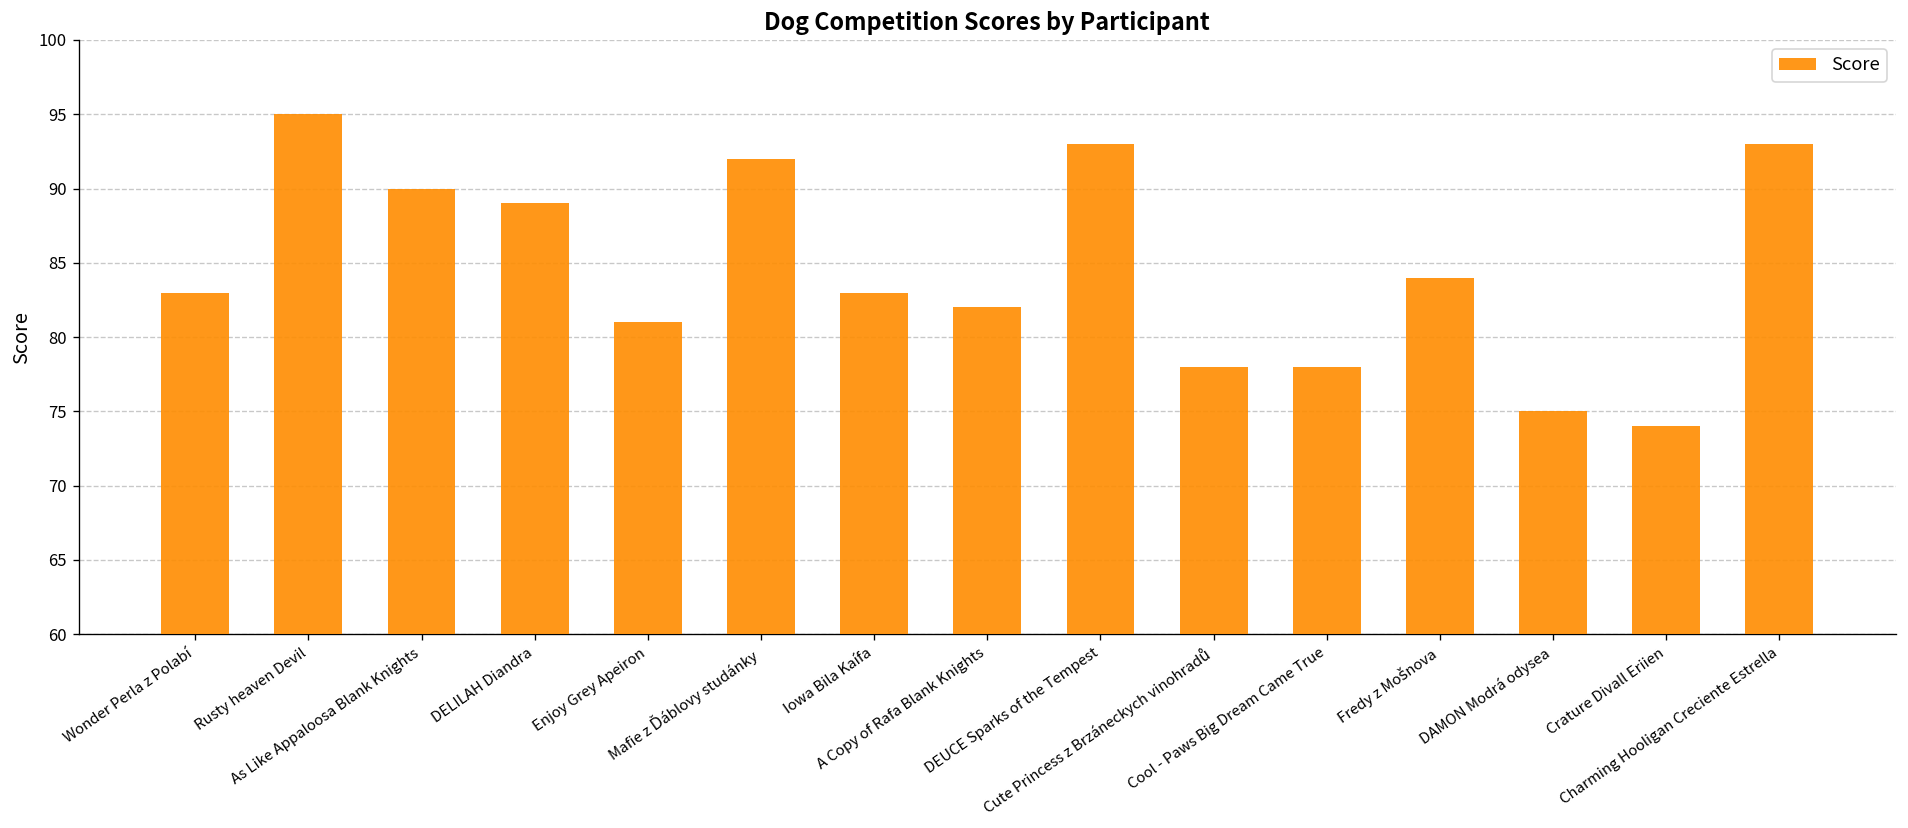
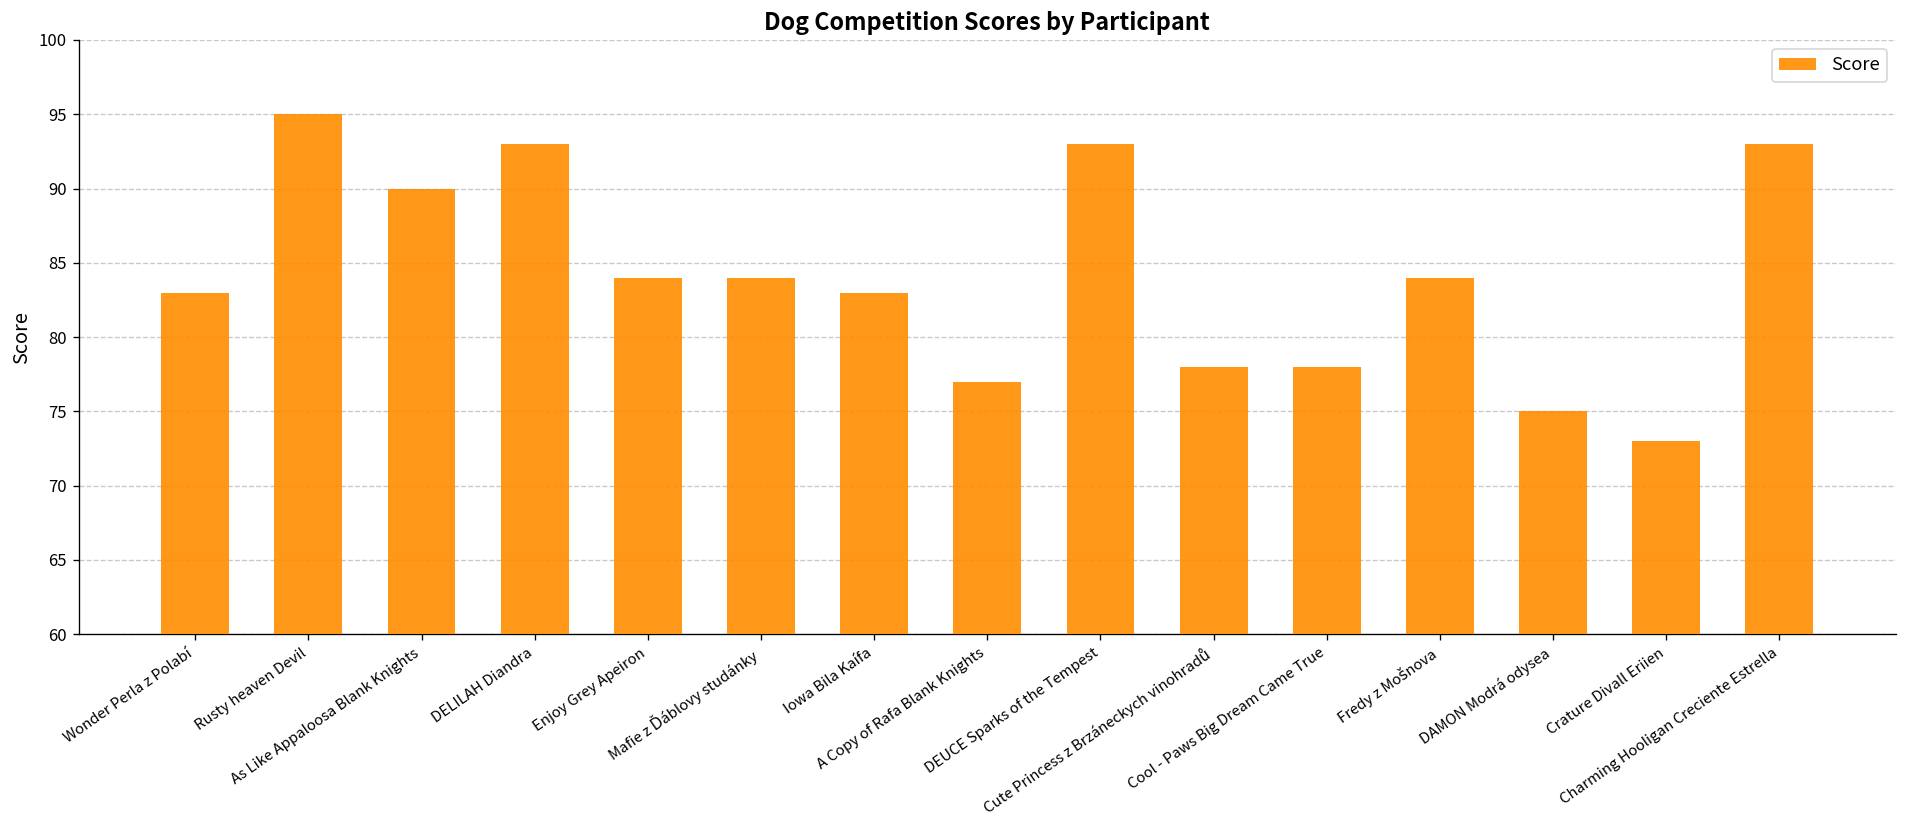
  {
    "Wonder Perla z Polabí": 83,
    "Rusty heaven Devil": 95,
    "As Like Appaloosa Blank Knights": 90,
-   "DELILAH Diandra": 89,
-   "Enjoy Grey Apeiron": 81,
-   "Mafie z Ďáblovy studánky": 92,
+   "DELILAH Diandra": 93,
+   "Enjoy Grey Apeiron": 84,
+   "Mafie z Ďáblovy studánky": 84,
    "Iowa Bila Kaífa": 83,
-   "A Copy of Rafa Blank Knights": 82,
+   "A Copy of Rafa Blank Knights": 77,
    "DEUCE Sparks of the Tempest": 93,
    "Cute Princess z Brzáneckych vinohradů": 78,
    "Cool - Paws Big Dream Came True": 78,
    "Fredy z Mošnova": 84,
    "DAMON Modrá odysea": 75,
-   "Crature Divall Eriien": 74,
+   "Crature Divall Eriien": 73,
    "Charming Hooligan Creciente Estrella": 93
  }
